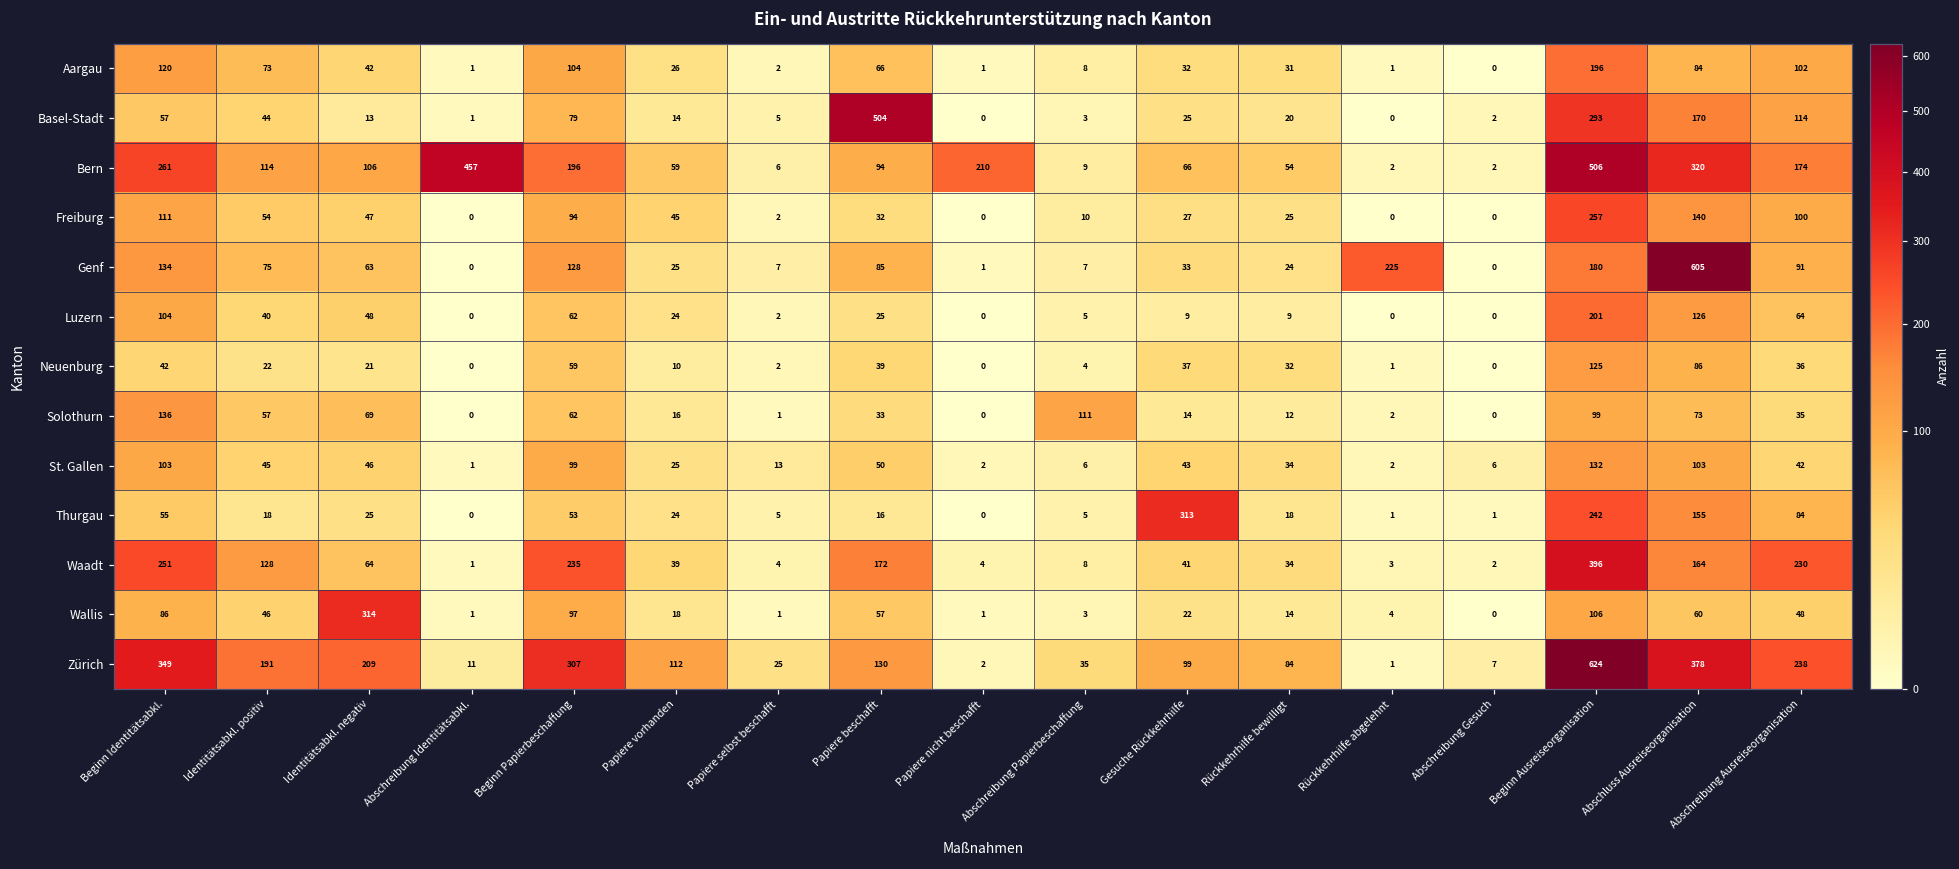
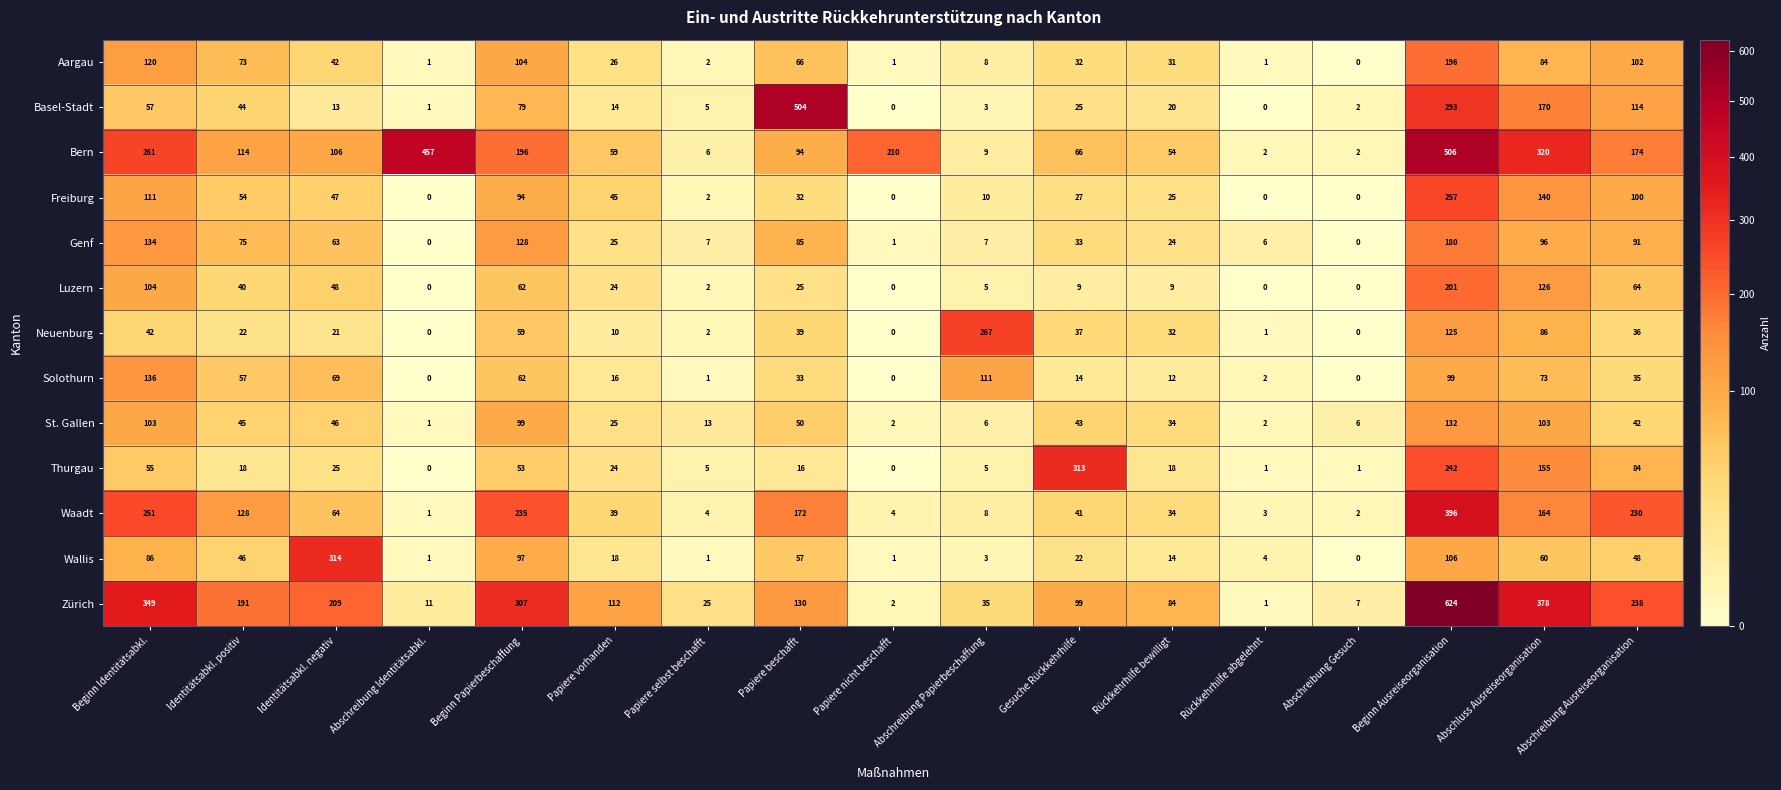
  {
    "Genf": {
      "Beginn Identitätsabkl.": 134,
      "Identitätsabkl. positiv": 75,
      "Identitätsabkl. negativ": 63,
      "Abschreibung Identitätsabkl.": 0,
      "Beginn Papierbeschaffung": 128,
      "Papiere vorhanden": 25,
      "Papiere selbst beschafft": 7,
      "Papiere beschafft": 85,
      "Papiere nicht beschafft": 1,
      "Abschreibung Papierbeschaffung": 7,
      "Gesuche Rückkehrhilfe": 33,
      "Rückkehrhilfe bewilligt": 24,
-     "Rückkehrhilfe abgelehnt": 225,
+     "Rückkehrhilfe abgelehnt": 6,
      "Abschreibung Gesuch": 0,
      "Beginn Ausreiseorganisation": 180,
-     "Abschluss Ausreiseorganisation": 605,
+     "Abschluss Ausreiseorganisation": 96,
      "Abschreibung Ausreiseorganisation": 91
    },
    "Neuenburg": {
      "Beginn Identitätsabkl.": 42,
      "Identitätsabkl. positiv": 22,
      "Identitätsabkl. negativ": 21,
      "Abschreibung Identitätsabkl.": 0,
      "Beginn Papierbeschaffung": 59,
      "Papiere vorhanden": 10,
      "Papiere selbst beschafft": 2,
      "Papiere beschafft": 39,
      "Papiere nicht beschafft": 0,
-     "Abschreibung Papierbeschaffung": 4,
+     "Abschreibung Papierbeschaffung": 267,
      "Gesuche Rückkehrhilfe": 37,
      "Rückkehrhilfe bewilligt": 32,
      "Rückkehrhilfe abgelehnt": 1,
      "Abschreibung Gesuch": 0,
      "Beginn Ausreiseorganisation": 125,
      "Abschluss Ausreiseorganisation": 86,
      "Abschreibung Ausreiseorganisation": 36
    }
  }
